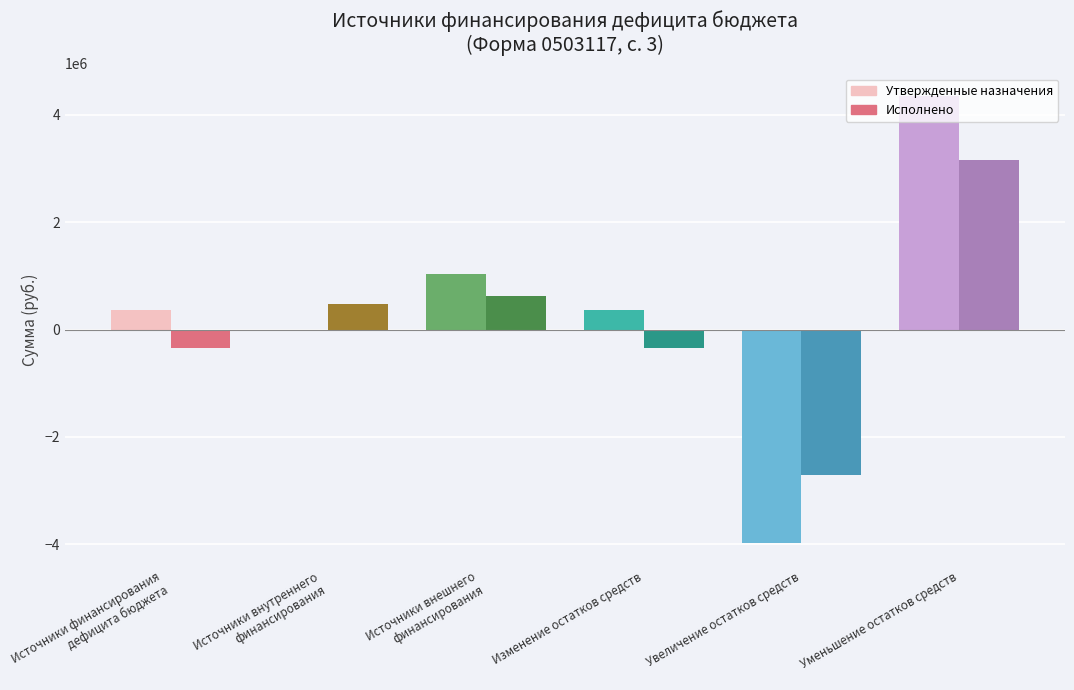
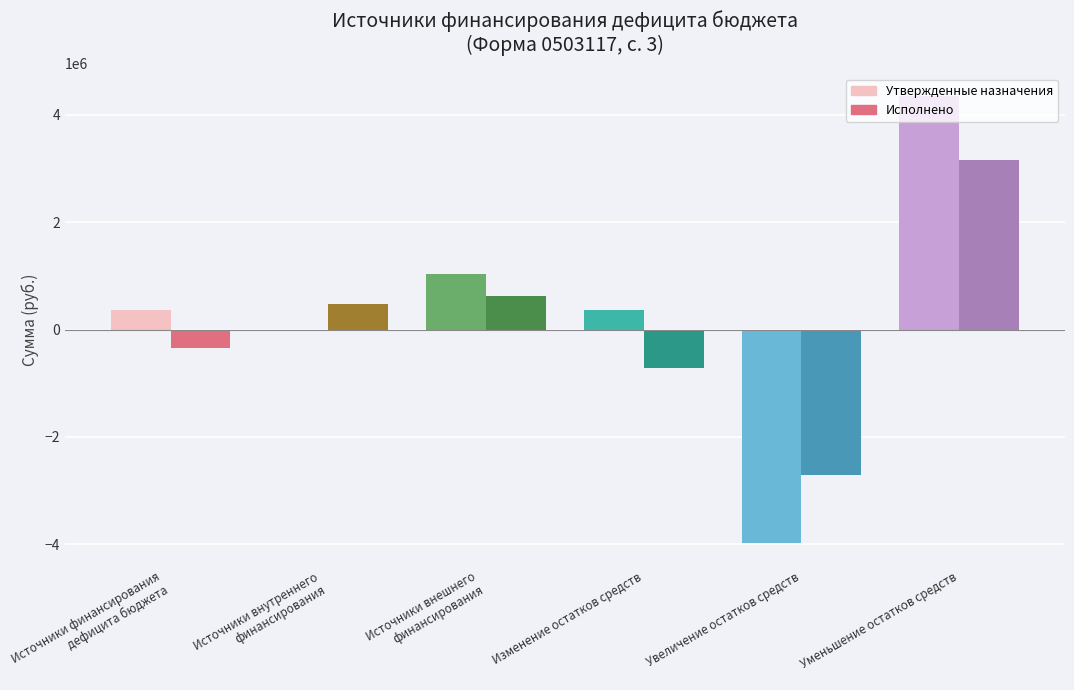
  {
    "Утвержденные назначения": {
      "Источники финансирования дефицита бюджета": 400000,
      "Источники внутреннего финансирования": 0,
      "Источники внешнего финансирования": 1000000,
      "Изменение остатков средств": 400000,
      "Увеличение остатков средств": -4000000
    },
    "Исполнено": {
      "Источники финансирования дефицита бюджета": -400000,
      "Источники внутреннего финансирования": 500000,
      "Источники внешнего финансирования": 600000,
-     "Изменение остатков средств": -400000,
+     "Изменение остатков средств": -700000,
      "Увеличение остатков средств": -2700000,
      "Уменьшение остатков средств": 3200000
    }
  }
